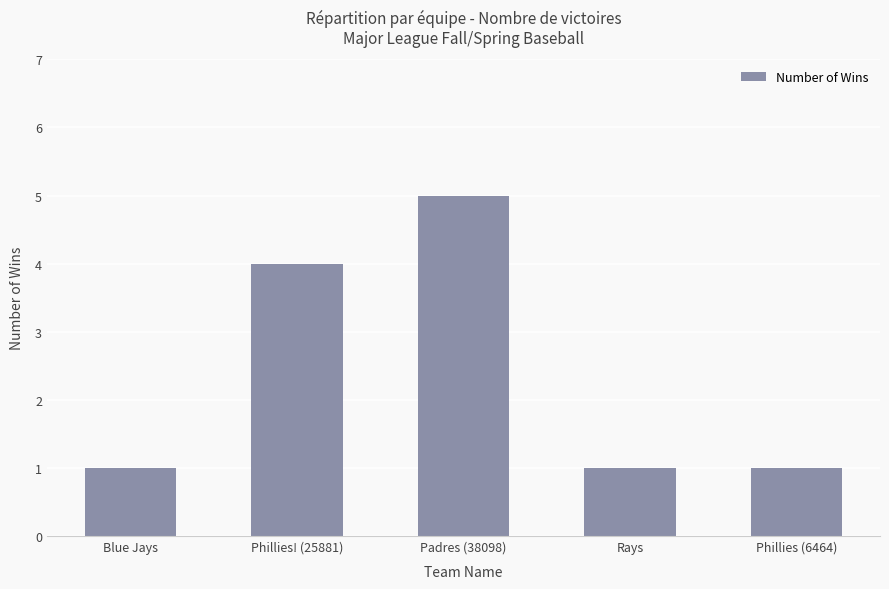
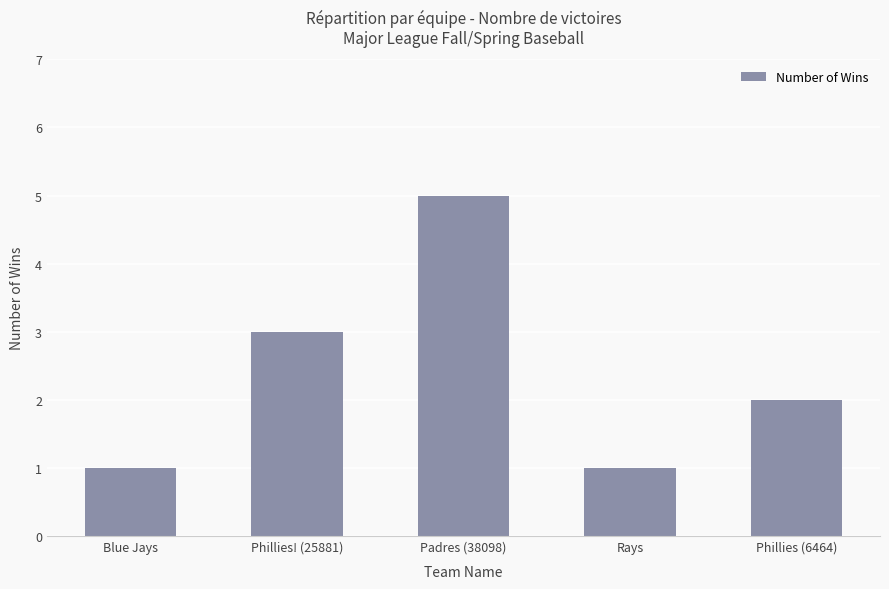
  {
    "Blue Jays": 1,
-   "Phillies! (25881)": 4,
+   "Phillies! (25881)": 3,
    "Padres (38098)": 5,
    "Rays": 1,
-   "Phillies (6464)": 1
+   "Phillies (6464)": 2
  }
